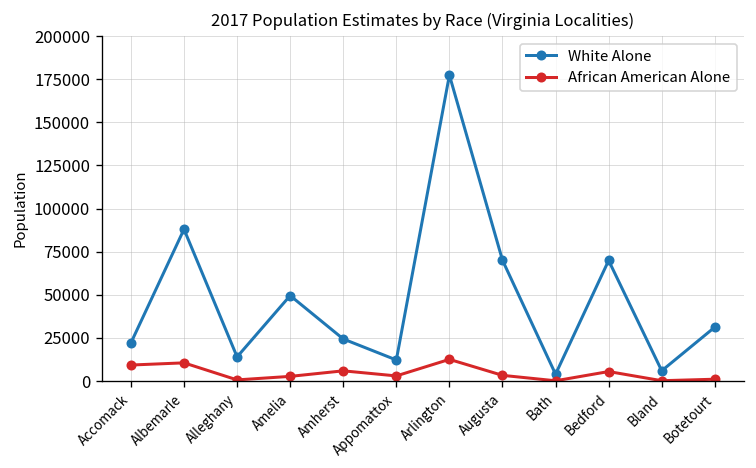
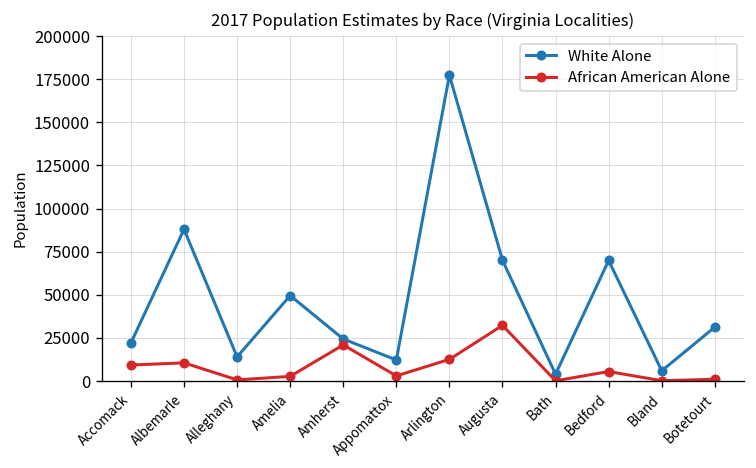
  {
    "White Alone": {
      "Accomack": 22000,
      "Albemarle": 88000,
      "Alleghany": 14000,
      "Amelia": 50000,
      "Amherst": 24000,
      "Appomattox": 12000,
      "Arlington": 177000,
      "Augusta": 70000,
      "Bath": 4000,
      "Bedford": 70000,
      "Bland": 6000,
      "Botetourt": 31000
    },
    "African American Alone": {
      "Accomack": 9000,
      "Albemarle": 11000,
      "Alleghany": 1000,
      "Amelia": 3000,
-     "Amherst": 6000,
+     "Amherst": 21000,
      "Appomattox": 3000,
      "Arlington": 13000,
-     "Augusta": 3000,
+     "Augusta": 32000,
      "Bath": 0,
      "Bedford": 6000,
      "Bland": 0,
      "Botetourt": 1000
    }
  }
